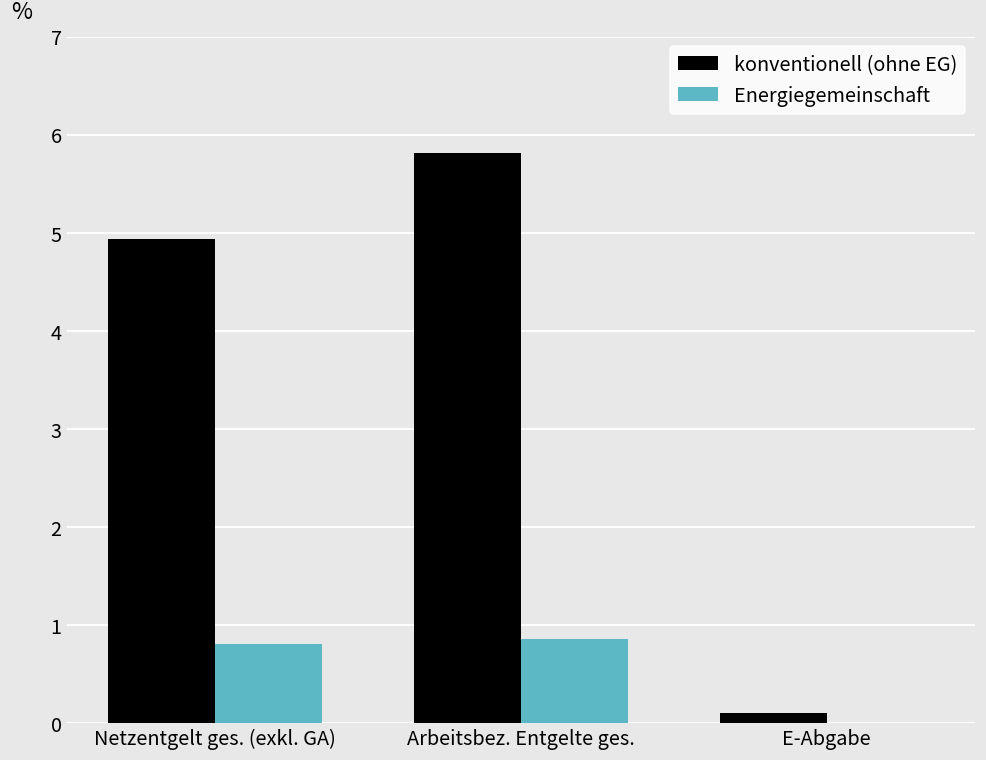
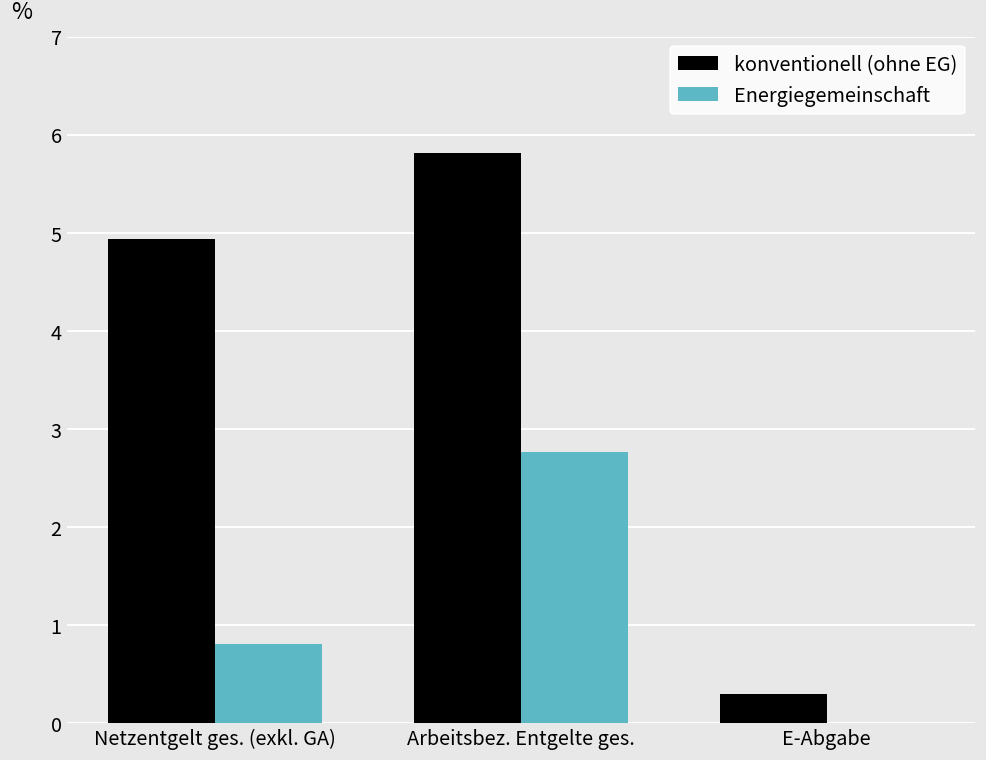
  {
    "konventionell (ohne EG)": {
      "Netzentgelt ges. (exkl. GA)": 4.9,
      "Arbeitsbez. Entgelte ges.": 5.8,
-     "E-Abgabe": 0.1
+     "E-Abgabe": 0.3
    },
    "Energiegemeinschaft": {
      "Netzentgelt ges. (exkl. GA)": 0.8,
-     "Arbeitsbez. Entgelte ges.": 0.9,
+     "Arbeitsbez. Entgelte ges.": 2.8,
      "E-Abgabe": 0.0
    }
  }
